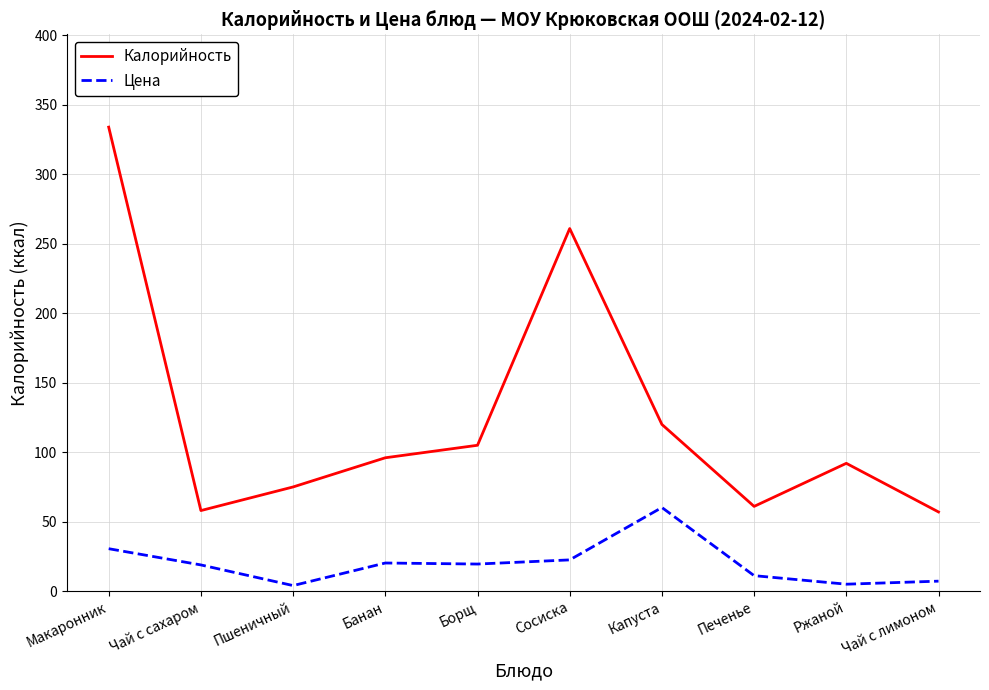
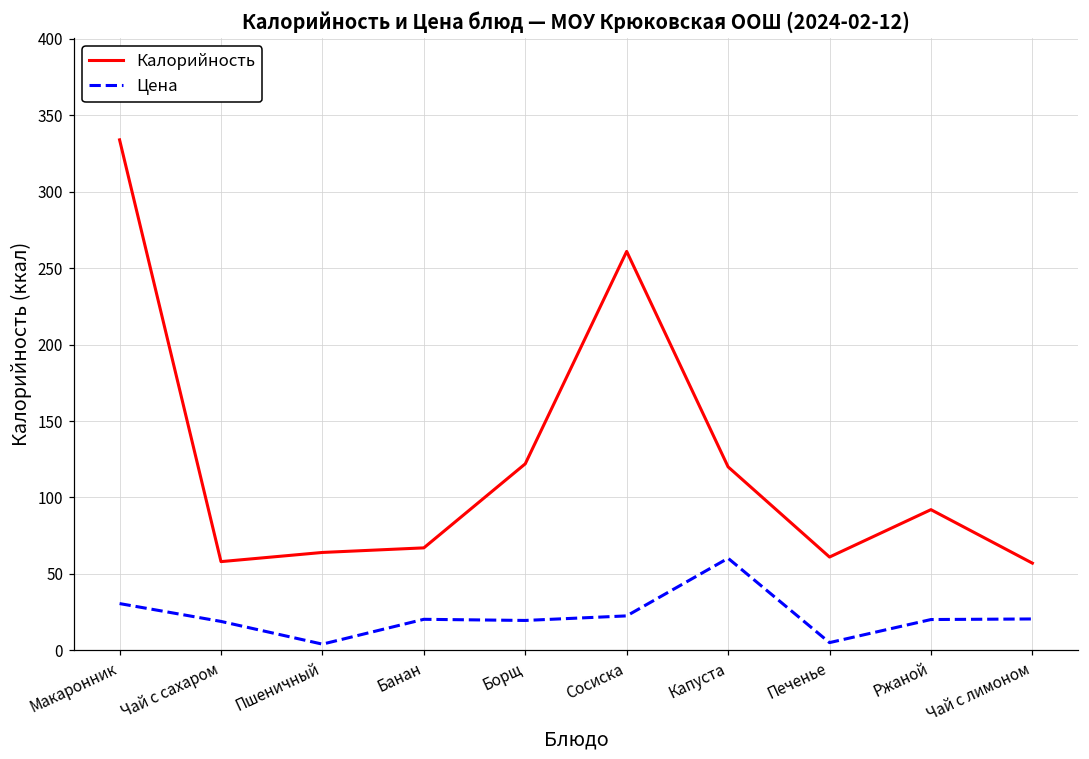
  {
    "Калорийность": {
      "Макаронник": 334,
      "Чай с сахаром": 58,
-     "Пшеничный": 75,
-     "Банан": 96,
-     "Борщ": 105,
+     "Пшеничный": 64,
+     "Банан": 67,
+     "Борщ": 122,
      "Сосиска": 261,
      "Капуста": 120,
      "Печенье": 61,
      "Ржаной": 92,
      "Чай с лимоном": 57
    },
    "Цена": {
      "Макаронник": 31,
      "Чай с сахаром": 19,
      "Пшеничный": 4,
      "Банан": 20,
      "Борщ": 20,
      "Сосиска": 22,
      "Капуста": 60,
-     "Печенье": 11,
-     "Ржаной": 5,
-     "Чай с лимоном": 7
+     "Печенье": 5,
+     "Ржаной": 20,
+     "Чай с лимоном": 20
    }
  }
